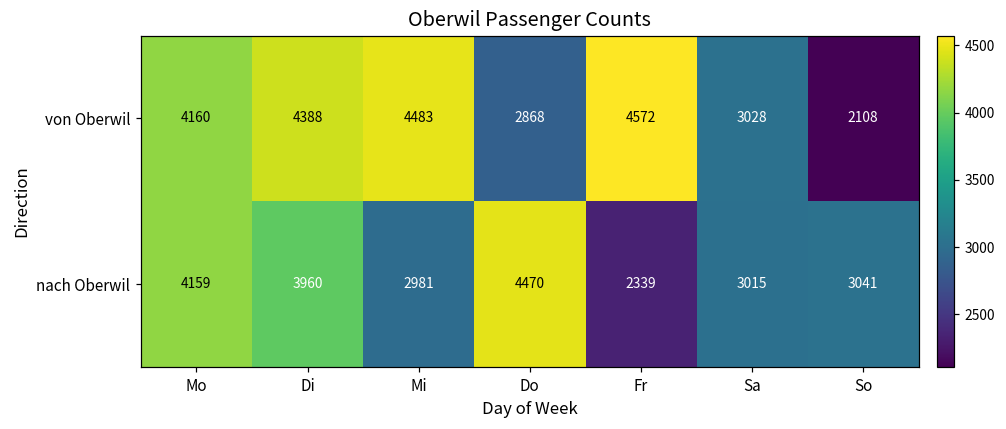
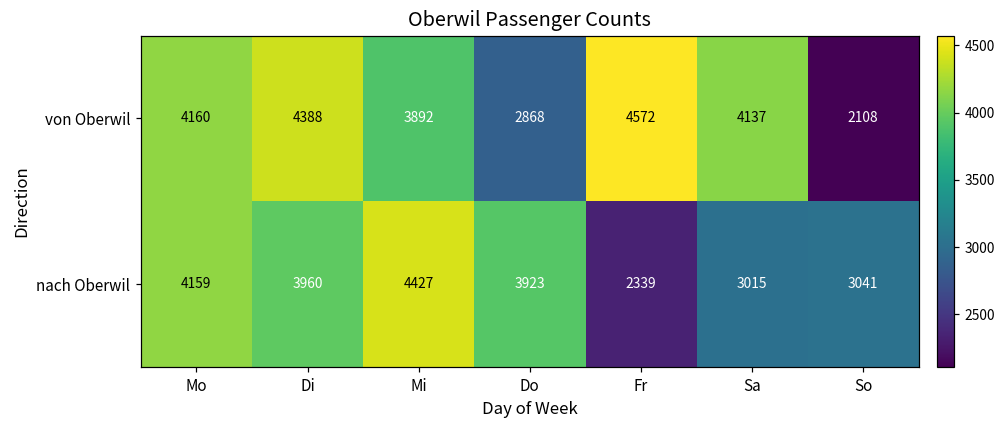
  {
    "von Oberwil": {
      "Mo": 4160,
      "Di": 4388,
-     "Mi": 4483,
+     "Mi": 3892,
      "Do": 2868,
      "Fr": 4572,
-     "Sa": 3028,
+     "Sa": 4137,
      "So": 2108
    },
    "nach Oberwil": {
      "Mo": 4159,
      "Di": 3960,
-     "Mi": 2981,
-     "Do": 4470,
+     "Mi": 4427,
+     "Do": 3923,
      "Fr": 2339,
      "Sa": 3015,
      "So": 3041
    }
  }
